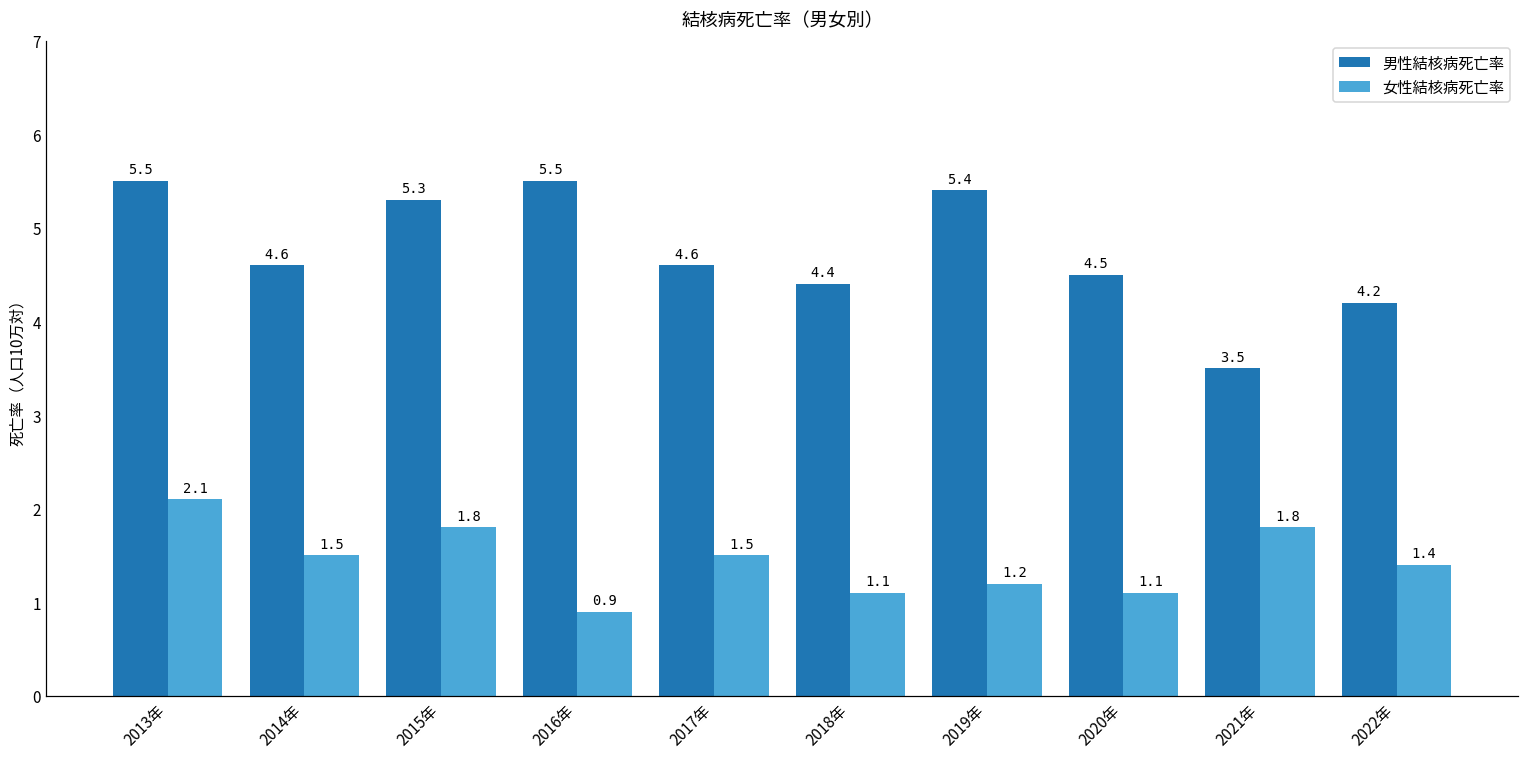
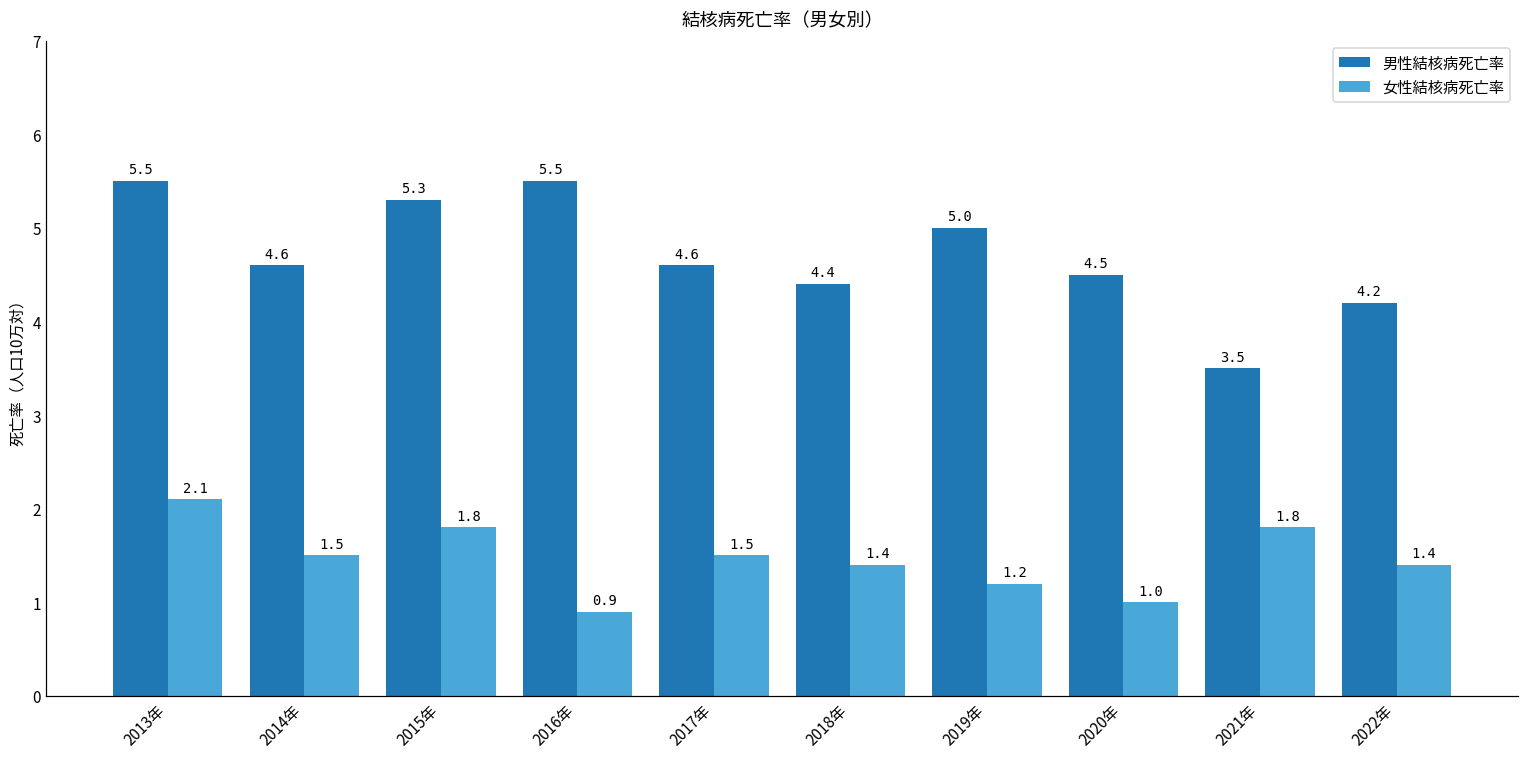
  {
    "男性結核病死亡率": {
      "2013年": 5.5,
      "2014年": 4.6,
      "2015年": 5.3,
      "2016年": 5.5,
      "2017年": 4.6,
      "2018年": 4.4,
-     "2019年": 5.4,
+     "2019年": 5.0,
      "2020年": 4.5,
      "2021年": 3.5,
      "2022年": 4.2
    },
    "女性結核病死亡率": {
      "2013年": 2.1,
      "2014年": 1.5,
      "2015年": 1.8,
      "2016年": 0.9,
      "2017年": 1.5,
-     "2018年": 1.1,
+     "2018年": 1.4,
      "2019年": 1.2,
-     "2020年": 1.1,
+     "2020年": 1.0,
      "2021年": 1.8,
      "2022年": 1.4
    }
  }
